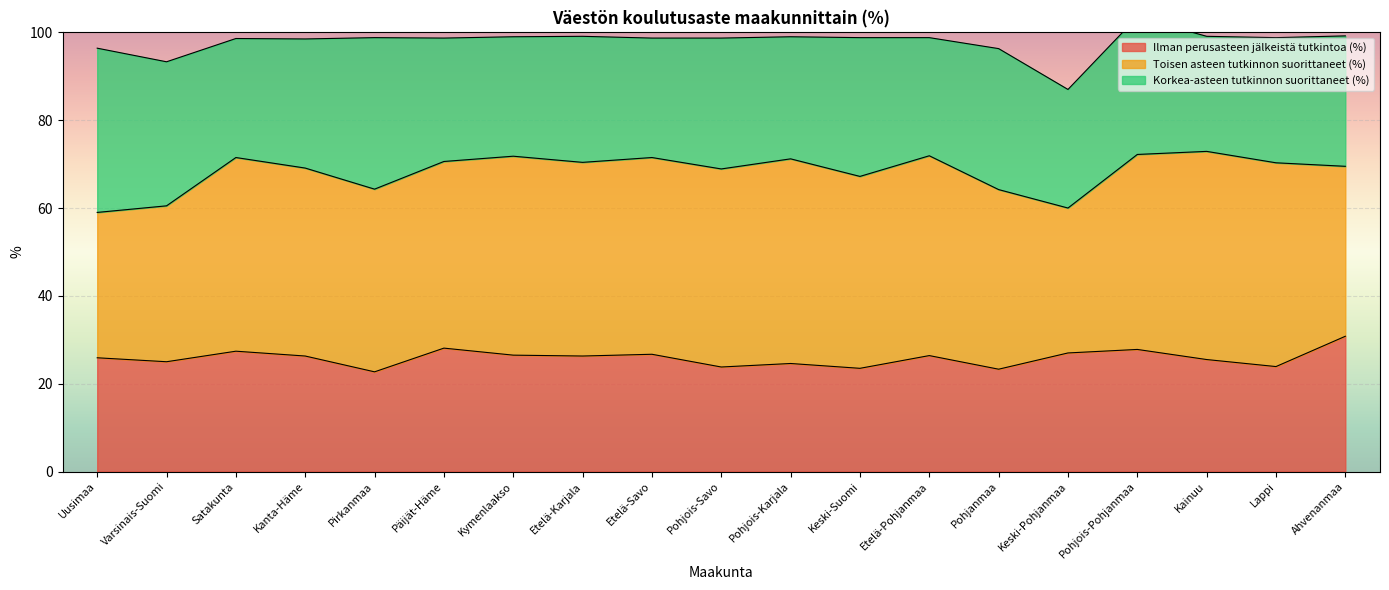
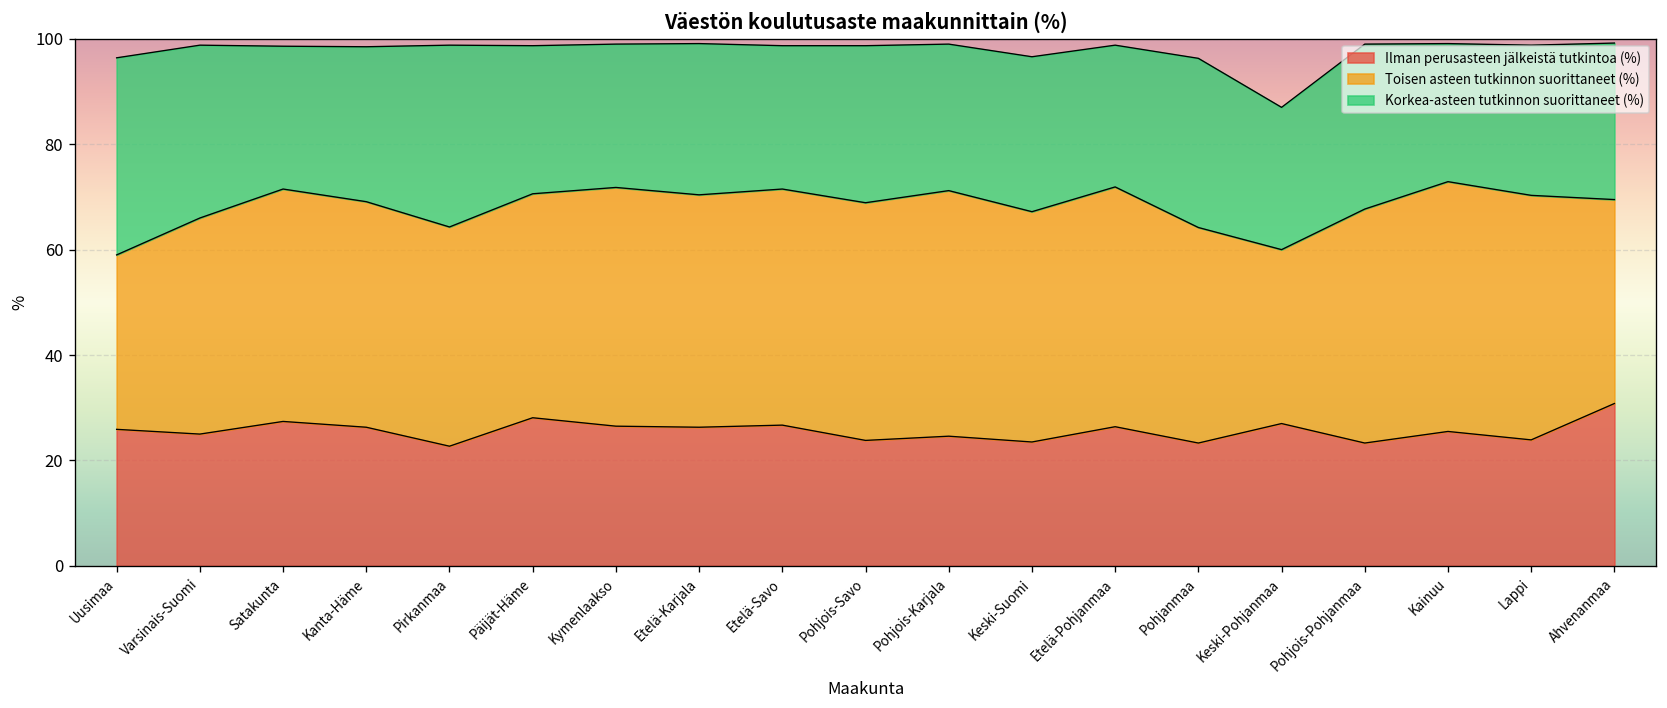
  {
    "Ilman perusasteen jälkeistä tutkintoa (%)": {
      "Uusimaa": 26,
      "Varsinais-Suomi": 25,
      "Satakunta": 27,
      "Kanta-Häme": 26,
      "Pirkanmaa": 23,
      "Päijät-Häme": 28,
      "Kymenlaakso": 27,
      "Etelä-Karjala": 26,
      "Etelä-Savo": 27,
      "Pohjois-Savo": 24,
      "Pohjois-Karjala": 25,
      "Keski-Suomi": 24,
      "Etelä-Pohjanmaa": 26,
      "Pohjanmaa": 23,
      "Keski-Pohjanmaa": 27,
-     "Pohjois-Pohjanmaa": 28,
+     "Pohjois-Pohjanmaa": 23,
      "Kainuu": 26,
      "Lappi": 24,
      "Ahvenanmaa": 31
    },
    "Toisen asteen tutkinnon suorittaneet (%)": {
      "Uusimaa": 33,
-     "Varsinais-Suomi": 36,
+     "Varsinais-Suomi": 41,
      "Satakunta": 44,
      "Kanta-Häme": 43,
      "Pirkanmaa": 42,
      "Päijät-Häme": 42,
      "Kymenlaakso": 45,
      "Etelä-Karjala": 44,
      "Etelä-Savo": 45,
      "Pohjois-Savo": 45,
      "Pohjois-Karjala": 47,
      "Keski-Suomi": 44,
      "Etelä-Pohjanmaa": 46,
      "Pohjanmaa": 41,
      "Keski-Pohjanmaa": 33,
      "Pohjois-Pohjanmaa": 44,
      "Kainuu": 47,
      "Lappi": 46,
      "Ahvenanmaa": 39
    },
    "Korkea-asteen tutkinnon suorittaneet (%)": {
      "Uusimaa": 37,
      "Varsinais-Suomi": 33,
      "Satakunta": 27,
      "Kanta-Häme": 29,
      "Pirkanmaa": 35,
      "Päijät-Häme": 28,
      "Kymenlaakso": 27,
      "Etelä-Karjala": 29,
      "Etelä-Savo": 27,
      "Pohjois-Savo": 30,
      "Pohjois-Karjala": 28,
-     "Keski-Suomi": 32,
+     "Keski-Suomi": 29,
      "Etelä-Pohjanmaa": 27,
      "Pohjanmaa": 32,
      "Keski-Pohjanmaa": 27,
      "Kainuu": 26,
      "Lappi": 29,
      "Ahvenanmaa": 30
    }
  }
